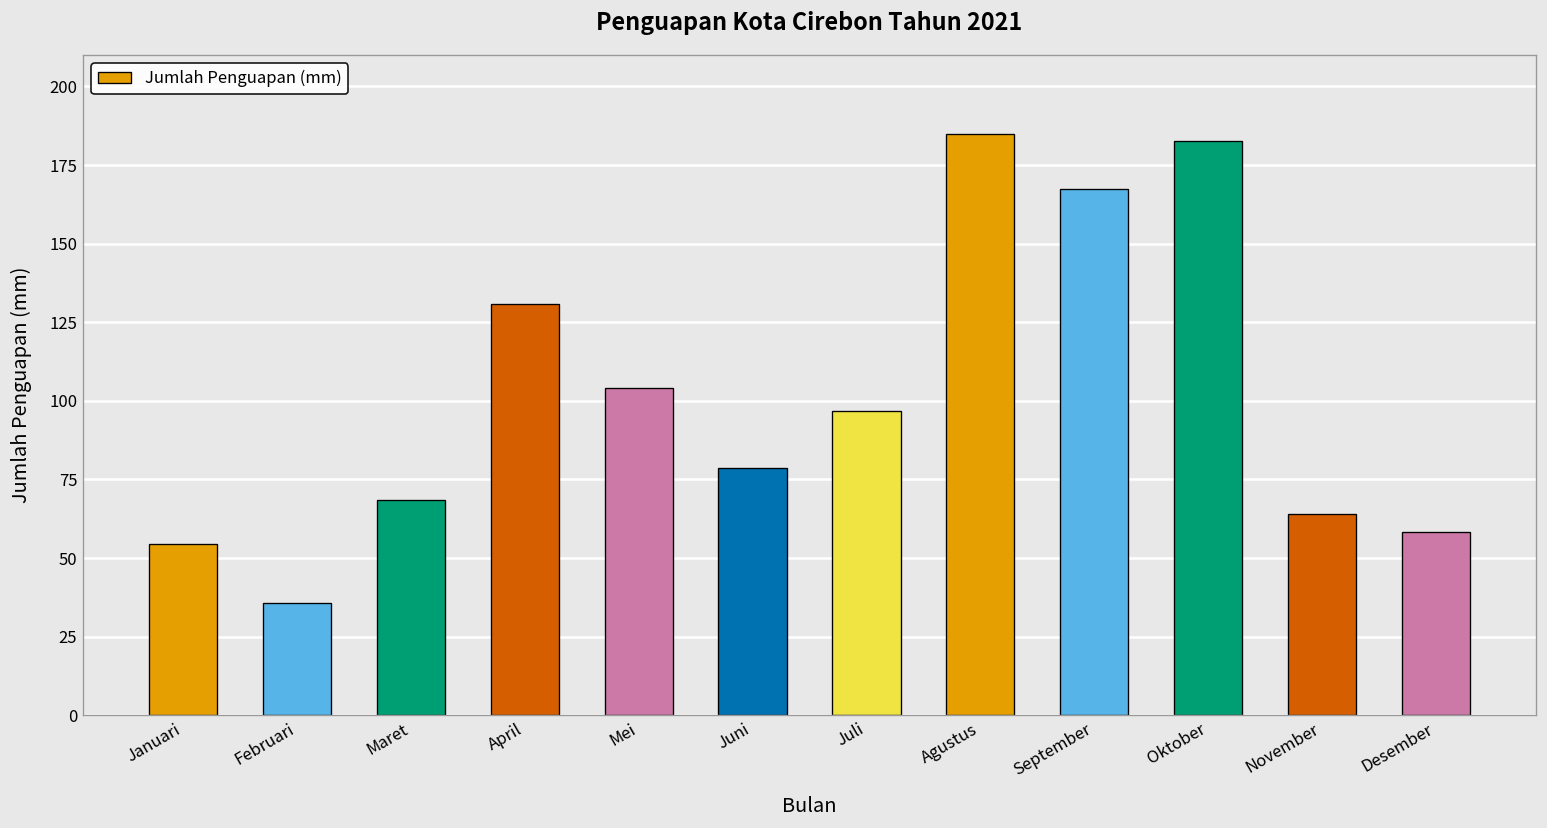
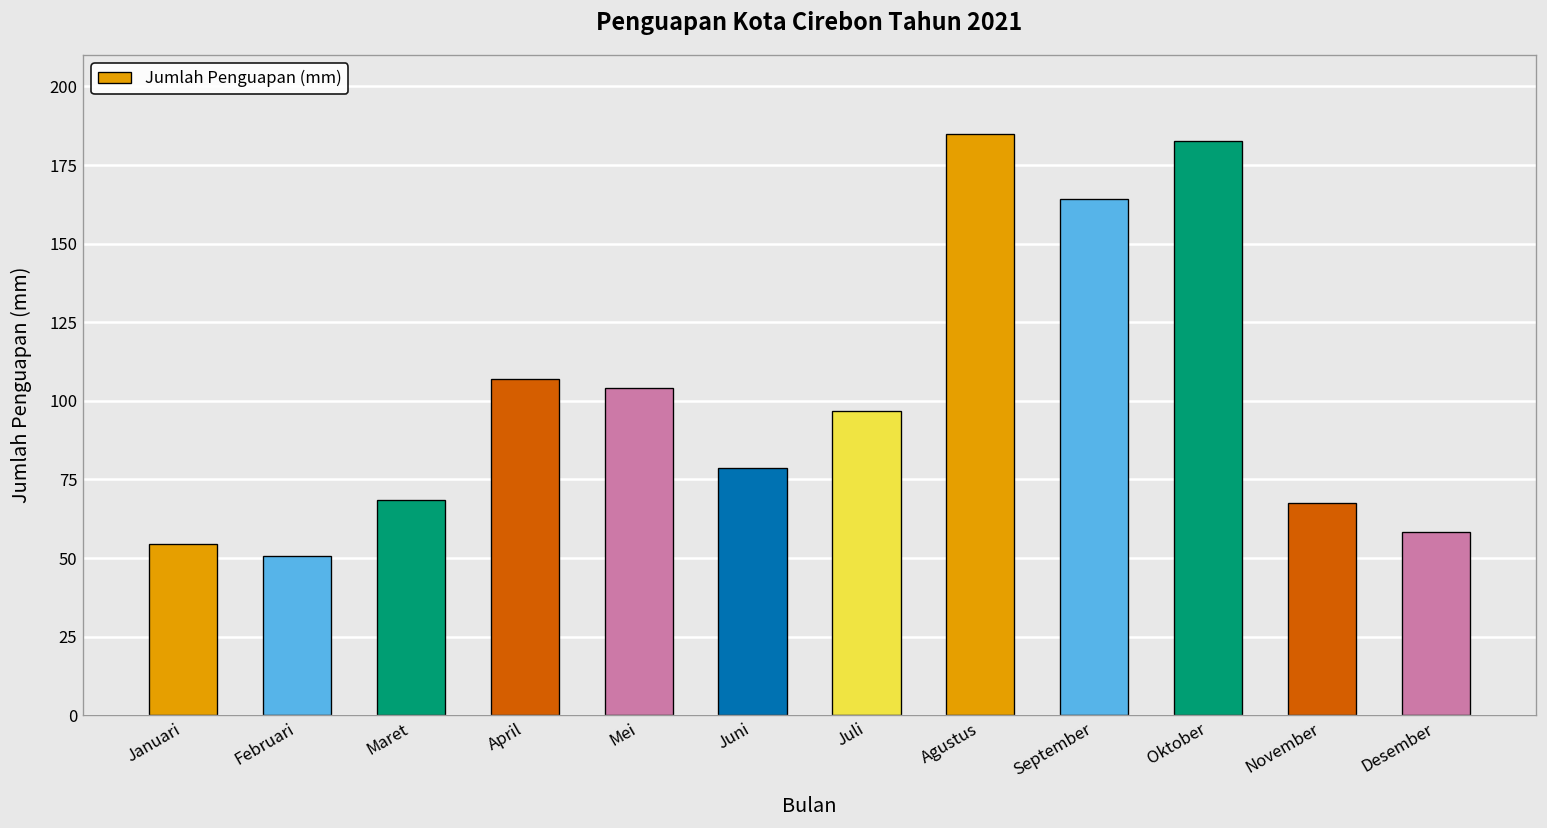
  {
    "Januari": 55,
-   "Februari": 36,
+   "Februari": 51,
    "Maret": 68,
-   "April": 131,
+   "April": 107,
    "Mei": 104,
    "Juni": 79,
    "Juli": 97,
    "Agustus": 185,
-   "September": 167,
+   "September": 164,
    "Oktober": 183,
-   "November": 64,
+   "November": 68,
    "Desember": 58
  }
